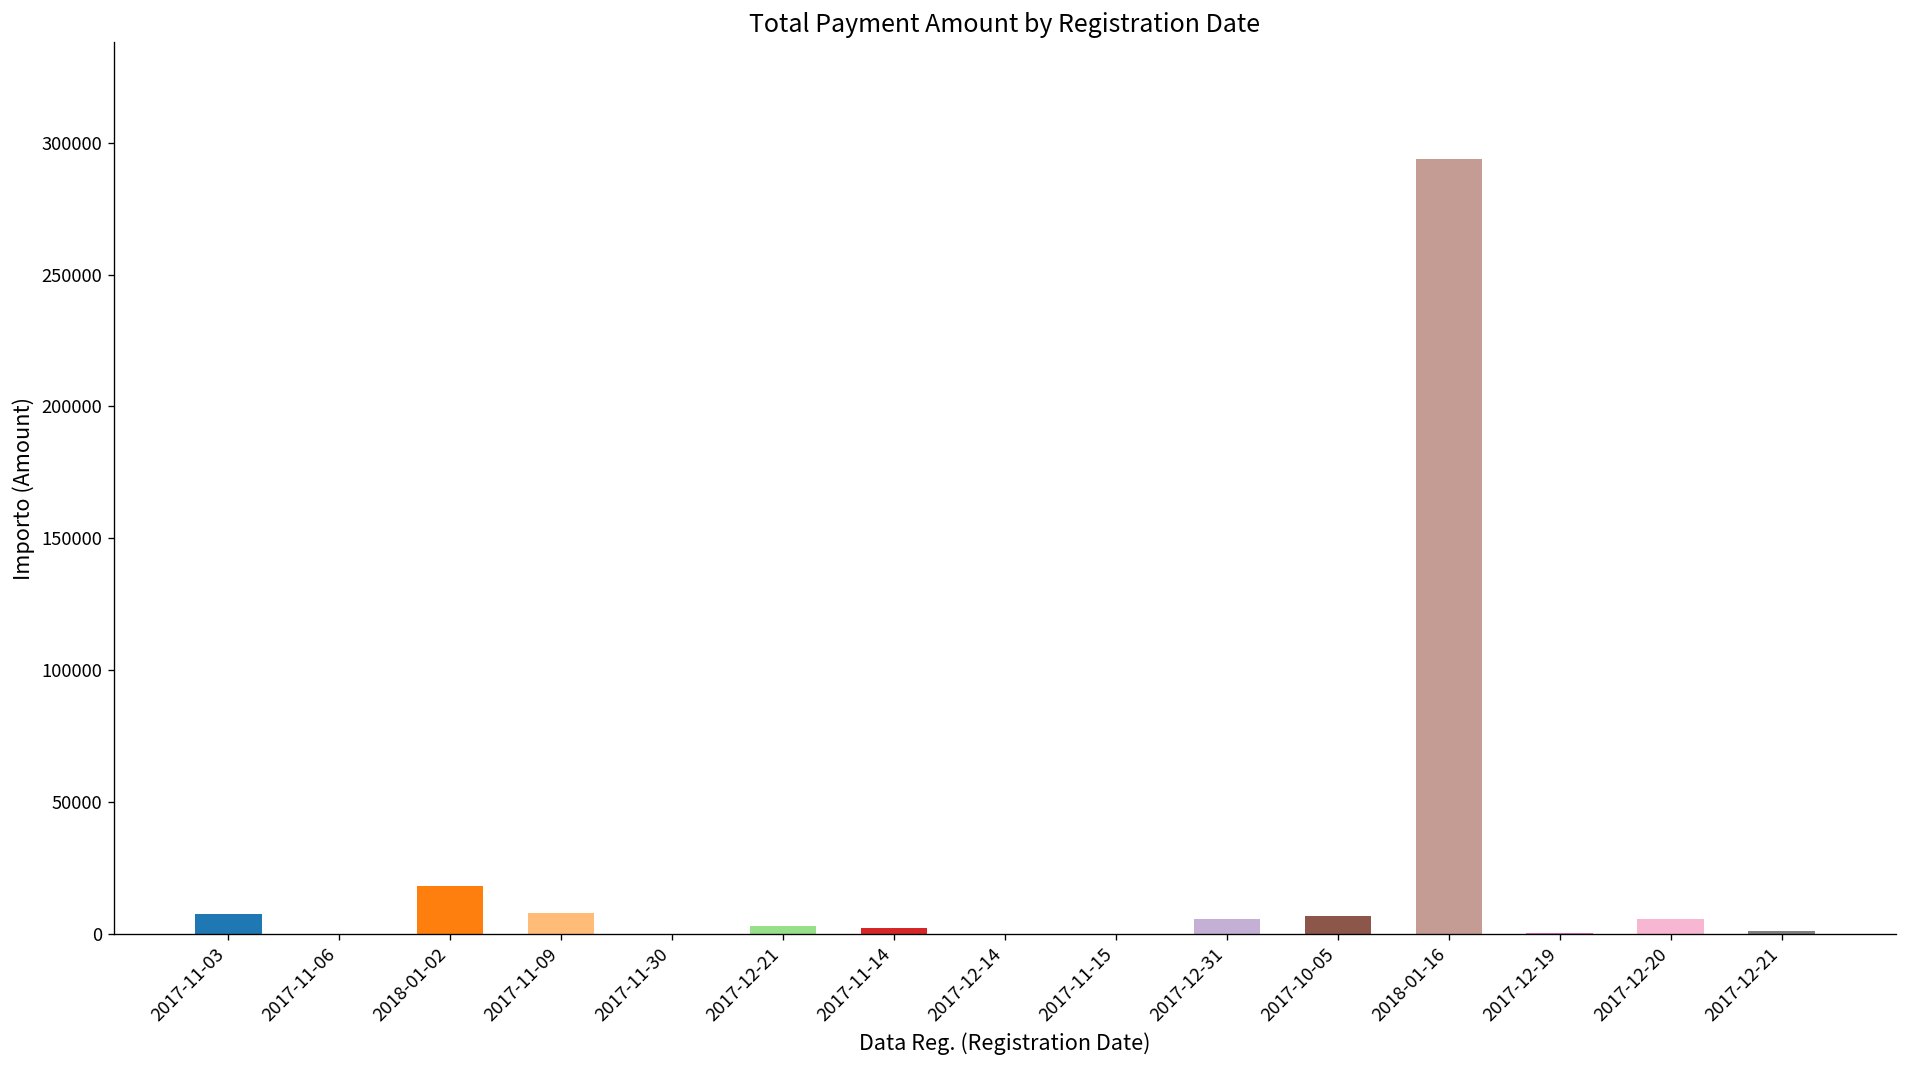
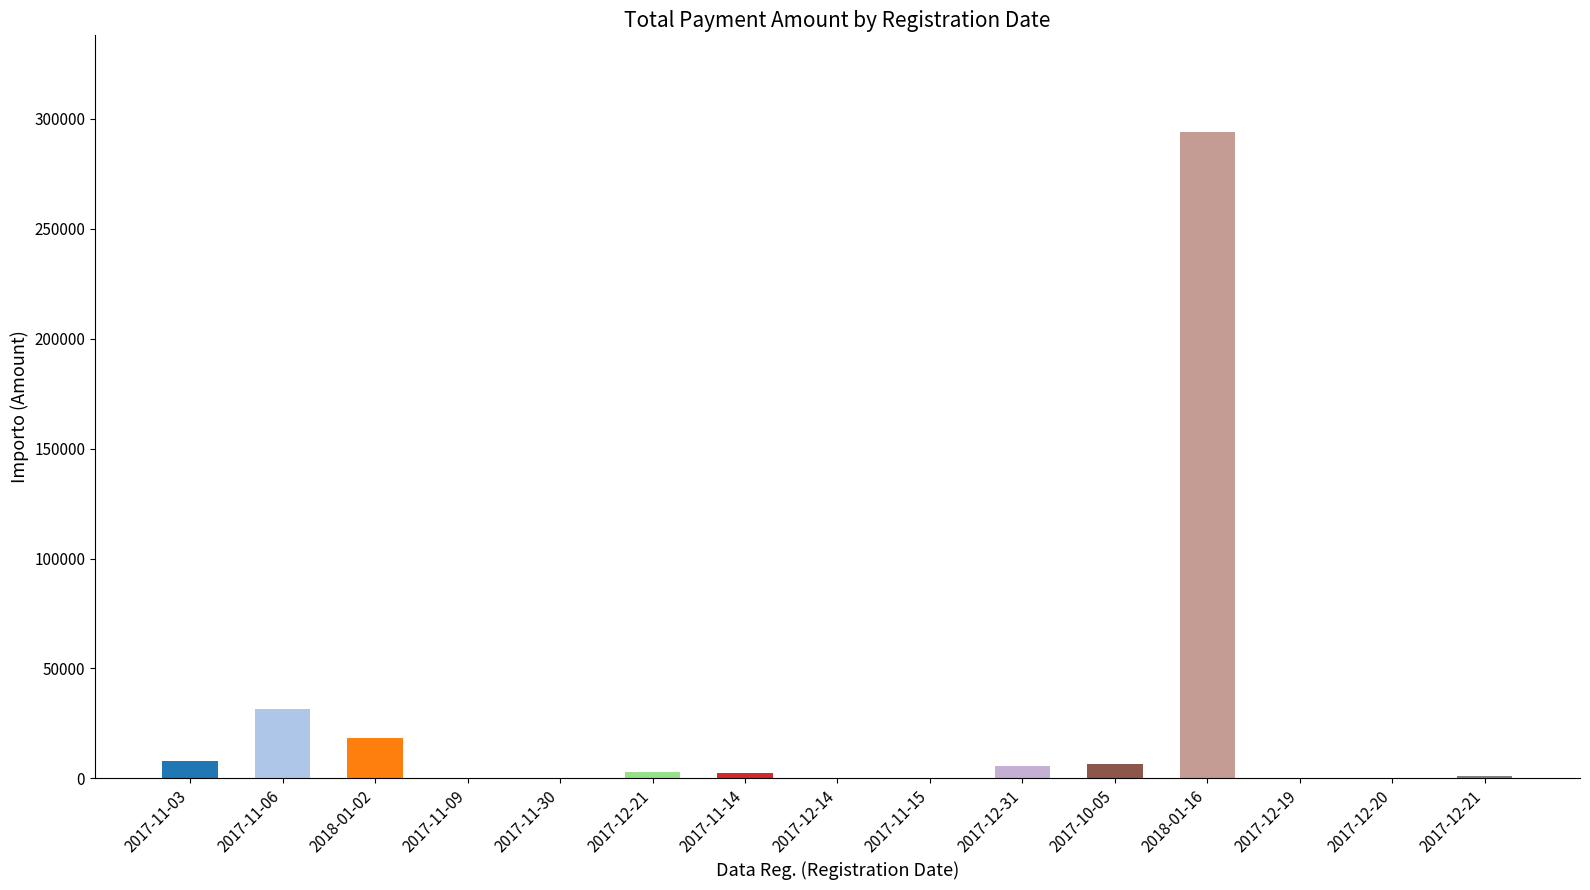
  {
    "2017-11-03": 8000,
-   "2017-11-06": 0,
+   "2017-11-06": 31000,
    "2018-01-02": 18000,
-   "2017-11-09": 8000,
+   "2017-11-09": 0,
    "2017-11-14": 2000,
    "2017-12-31": 6000,
    "2017-10-05": 7000,
    "2018-01-16": 294000,
-   "2017-12-20": 6000
+   "2017-12-20": 0
  }
